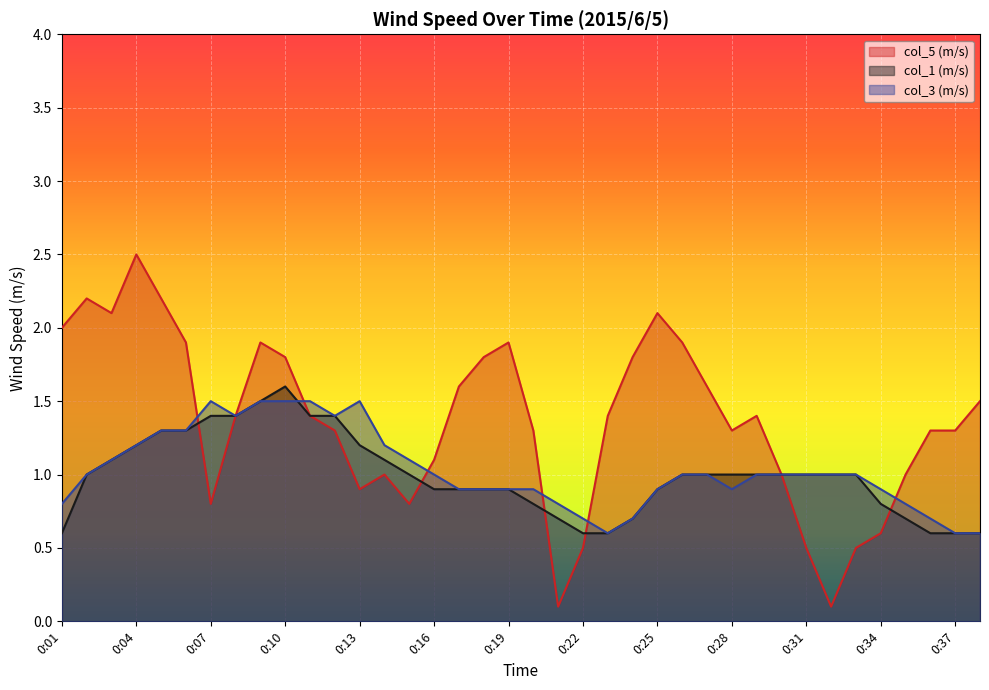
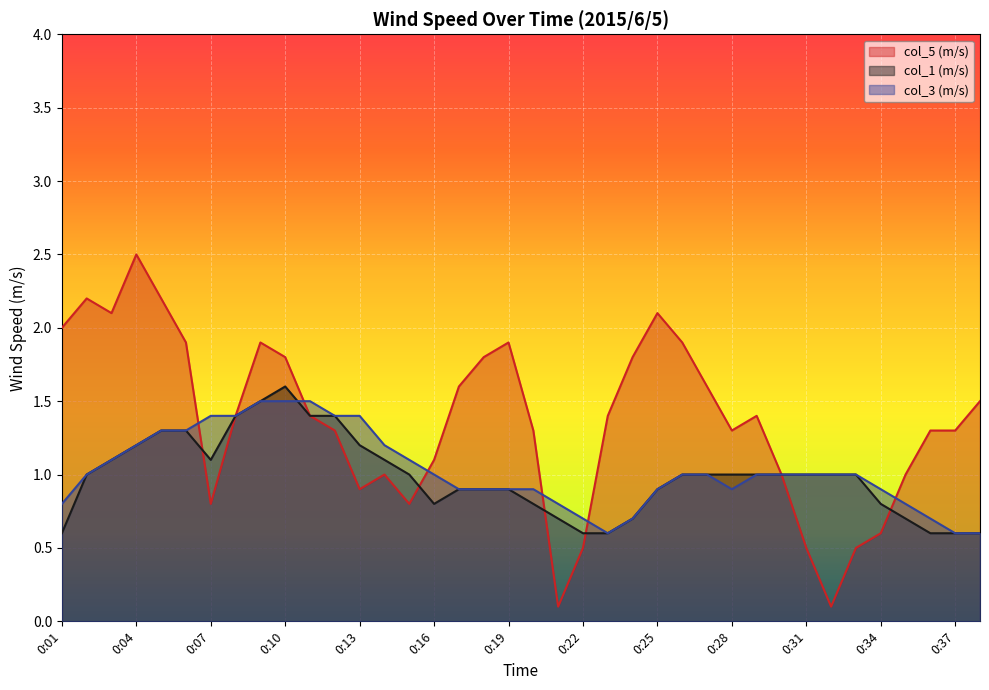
  {
    "col_5 (m/s)": {
      "0:01": 2.0,
      "0:04": 2.5,
      "0:07": 0.8,
      "0:10": 1.8,
      "0:13": 0.9,
      "0:16": 1.1,
      "0:19": 1.9,
      "0:22": 0.5,
      "0:25": 2.1,
      "0:28": 1.3,
      "0:31": 0.5,
      "0:34": 0.6,
      "0:37": 1.3
    },
    "col_1 (m/s)": {
      "0:01": 0.6,
-     "0:07": 1.4,
+     "0:07": 1.1,
      "0:10": 1.6,
      "0:13": 1.2,
-     "0:16": 0.9,
+     "0:16": 0.8,
      "0:22": 0.6,
      "0:28": 1.0,
      "0:34": 0.8
    },
    "col_3 (m/s)": {
      "0:01": 0.8,
-     "0:07": 1.5,
+     "0:07": 1.4,
      "0:10": 1.5,
-     "0:13": 1.5,
+     "0:13": 1.4,
      "0:16": 1.0,
      "0:22": 0.7,
      "0:28": 0.9,
      "0:34": 0.9
    }
  }
